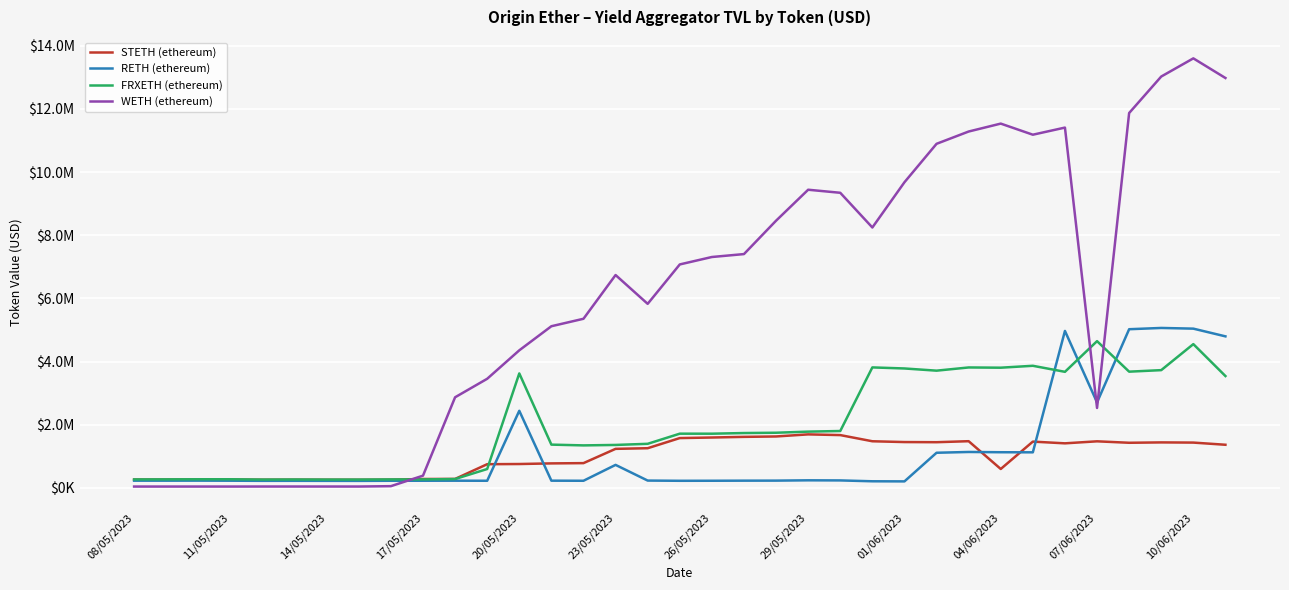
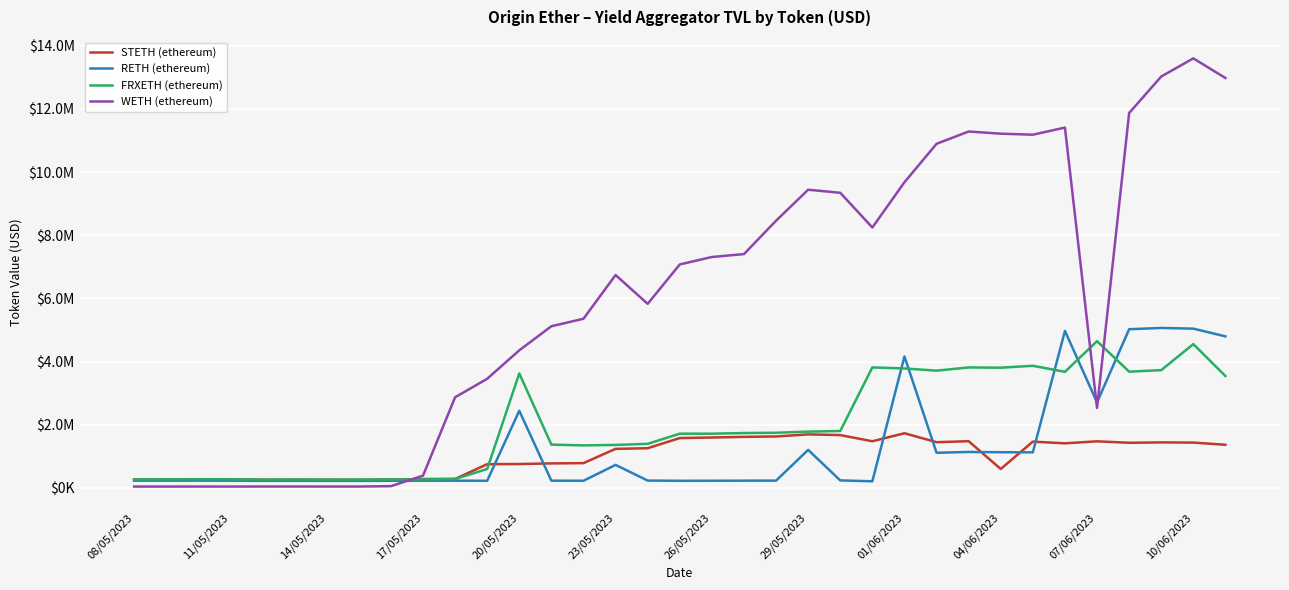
  {
    "STETH (ethereum)": {
      "20/05/2023": "$800000",
      "23/05/2023": "$1200000",
      "26/05/2023": "$1600000",
      "29/05/2023": "$1700000",
-     "01/06/2023": "$1400000",
+     "01/06/2023": "$1700000",
      "04/06/2023": "$600000",
      "07/06/2023": "$1500000",
      "10/06/2023": "$1400000"
    },
    "RETH (ethereum)": {
      "20/05/2023": "$2400000",
      "23/05/2023": "$700000",
      "26/05/2023": "$200000",
-     "29/05/2023": "$200000",
-     "01/06/2023": "$200000",
+     "29/05/2023": "$1200000",
+     "01/06/2023": "$4200000",
      "04/06/2023": "$1100000",
      "07/06/2023": "$2700000",
      "10/06/2023": "$5000000"
    },
    "FRXETH (ethereum)": {
      "20/05/2023": "$3600000",
      "23/05/2023": "$1400000",
      "26/05/2023": "$1700000",
      "29/05/2023": "$1800000",
      "01/06/2023": "$3800000",
      "04/06/2023": "$3800000",
      "07/06/2023": "$4600000",
      "10/06/2023": "$4600000"
    },
    "WETH (ethereum)": {
      "08/05/2023": "$0",
      "11/05/2023": "$0",
      "14/05/2023": "$0",
      "17/05/2023": "$400000",
      "20/05/2023": "$4400000",
      "23/05/2023": "$6700000",
      "26/05/2023": "$7300000",
      "29/05/2023": "$9400000",
      "01/06/2023": "$9700000",
-     "04/06/2023": "$11500000",
+     "04/06/2023": "$11200000",
      "07/06/2023": "$2500000",
      "10/06/2023": "$13600000"
    }
  }
